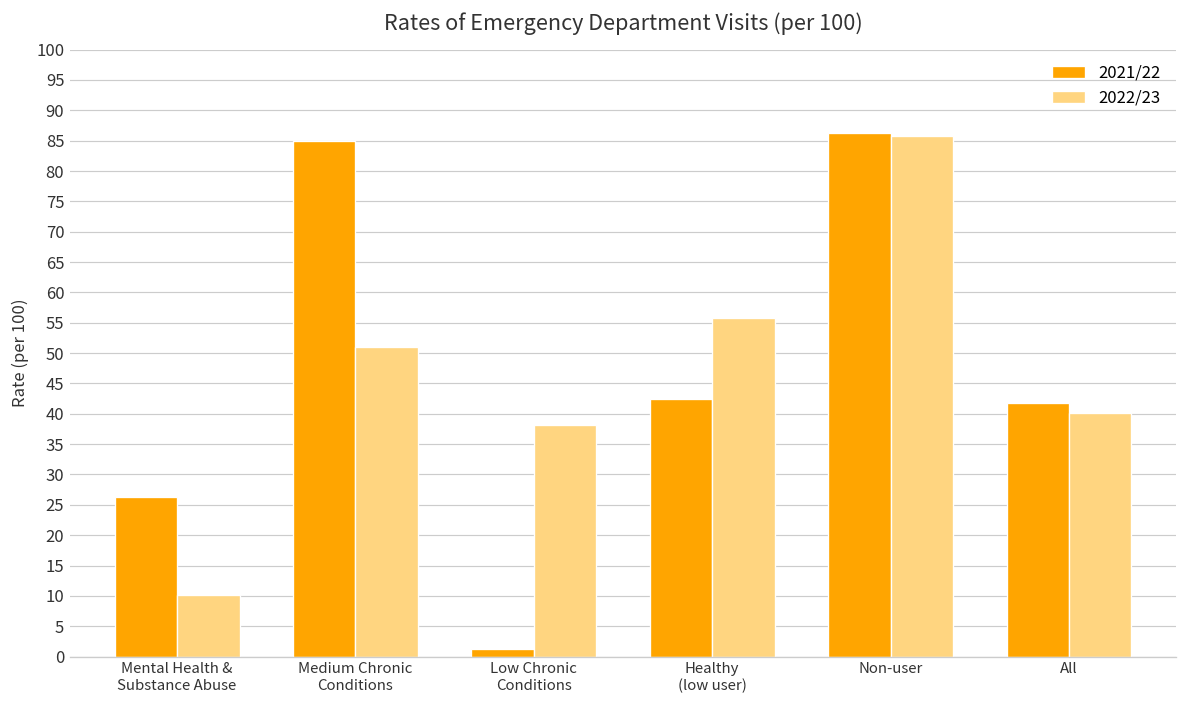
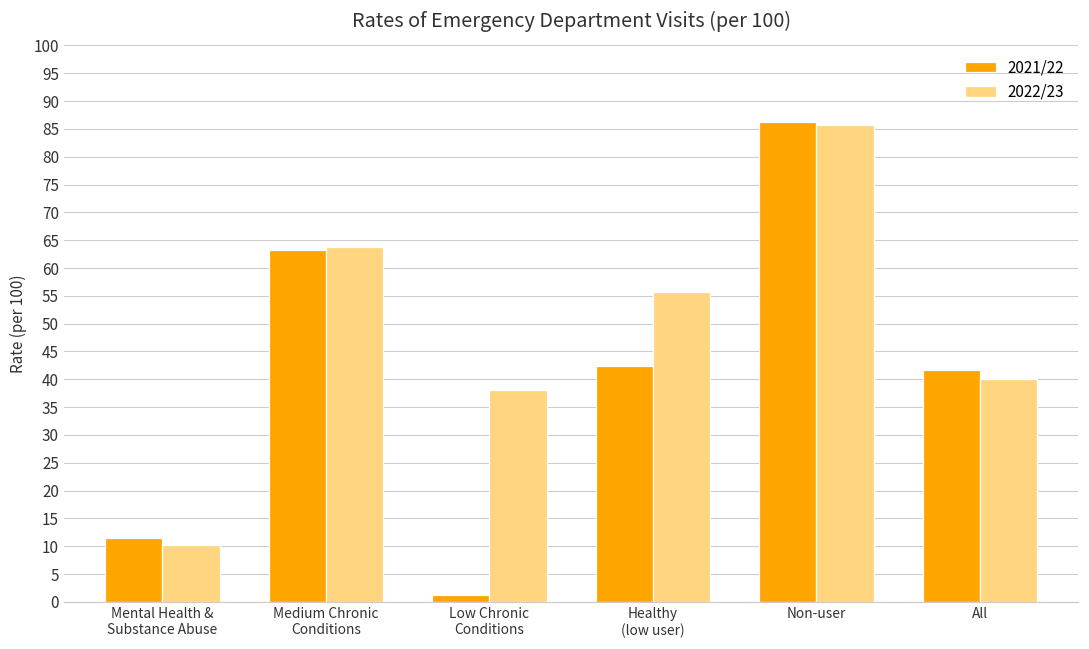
  {
    "2021/22": {
-     "Mental Health & Substance Abuse": 26,
-     "Medium Chronic Conditions": 85,
+     "Mental Health & Substance Abuse": 11,
+     "Medium Chronic Conditions": 63,
      "Low Chronic Conditions": 1,
      "Healthy (low user)": 42,
      "Non-user": 86,
      "All": 42
    },
    "2022/23": {
      "Mental Health & Substance Abuse": 10,
-     "Medium Chronic Conditions": 51,
+     "Medium Chronic Conditions": 64,
      "Low Chronic Conditions": 38,
      "Healthy (low user)": 56,
      "Non-user": 86,
      "All": 40
    }
  }
